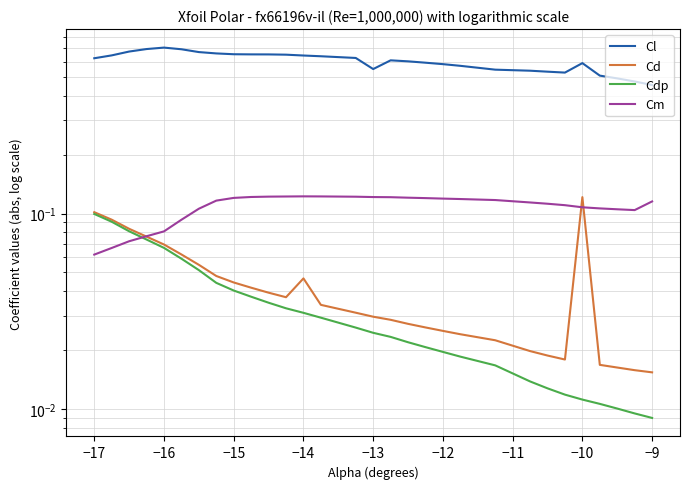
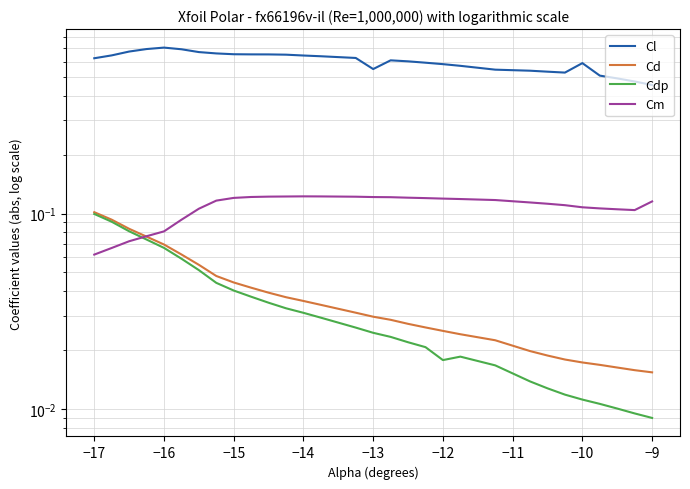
  {
    "Cl": {
      "−17": 0.62,
      "−16": 0.71,
      "−15": 0.65,
      "−14": 0.64,
      "−13": 0.55,
      "−12": 0.58,
      "−10": 0.59
    },
    "Cd": {
      "−16": 0.069,
      "−15": 0.044,
-     "−14": 0.047,
+     "−14": 0.036,
      "−13": 0.030,
      "−12": 0.025,
-     "−10": 0.12,
+     "−10": 0.017,
      "−9": 0.015
    },
    "Cdp": {
      "−16": 0.067,
      "−15": 0.040,
      "−14": 0.031,
      "−13": 0.025,
-     "−12": 0.020,
+     "−12": 0.018,
      "−10": 0.011,
      "−9": 0.009
    },
    "Cm": {
      "−17": 0.062,
      "−16": 0.081,
      "−15": 0.12,
      "−14": 0.12,
      "−13": 0.12,
      "−12": 0.12,
      "−10": 0.11,
      "−9": 0.12
    }
  }
